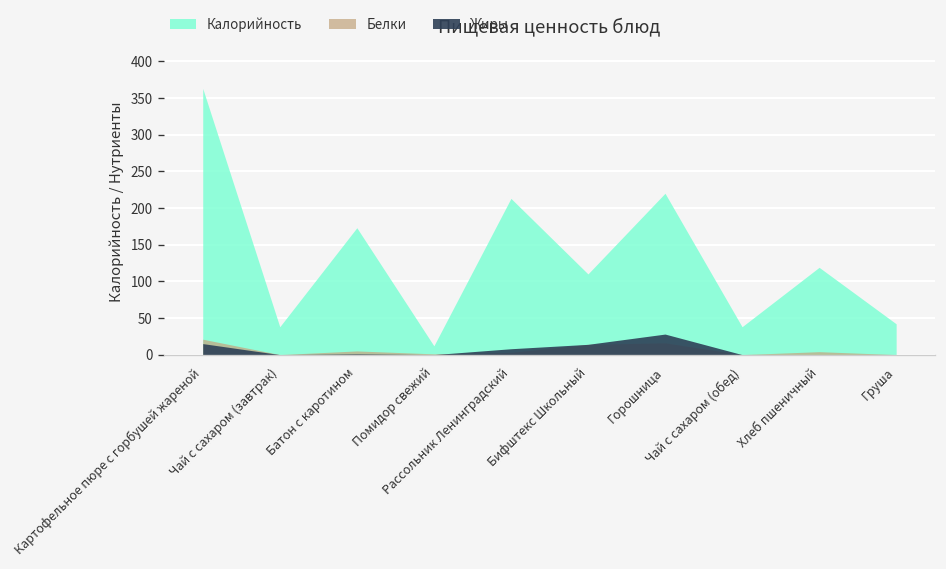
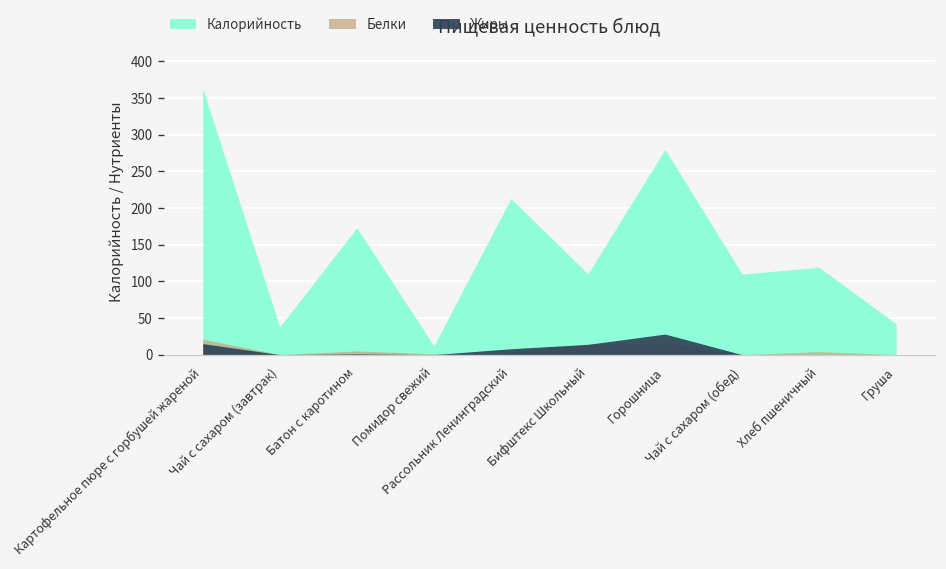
  {
    "Калорийность": {
      "Картофельное пюре с горбушей жареной": 360,
      "Чай с сахаром (завтрак)": 40,
      "Батон с каротином": 170,
      "Помидор свежий": 10,
      "Рассольник Ленинградский": 210,
      "Бифштекс Школьный": 110,
-     "Горошница": 220,
-     "Чай с сахаром (обед)": 40,
+     "Горошница": 280,
+     "Чай с сахаром (обед)": 110,
      "Хлеб пшеничный": 120,
      "Груша": 40
    },
    "Белки": {
      "Картофельное пюре с горбушей жареной": 20,
      "Горошница": 20
    },
    "Жиры": {
      "Картофельное пюре с горбушей жареной": 20,
      "Рассольник Ленинградский": 10,
      "Горошница": 30
    }
  }
